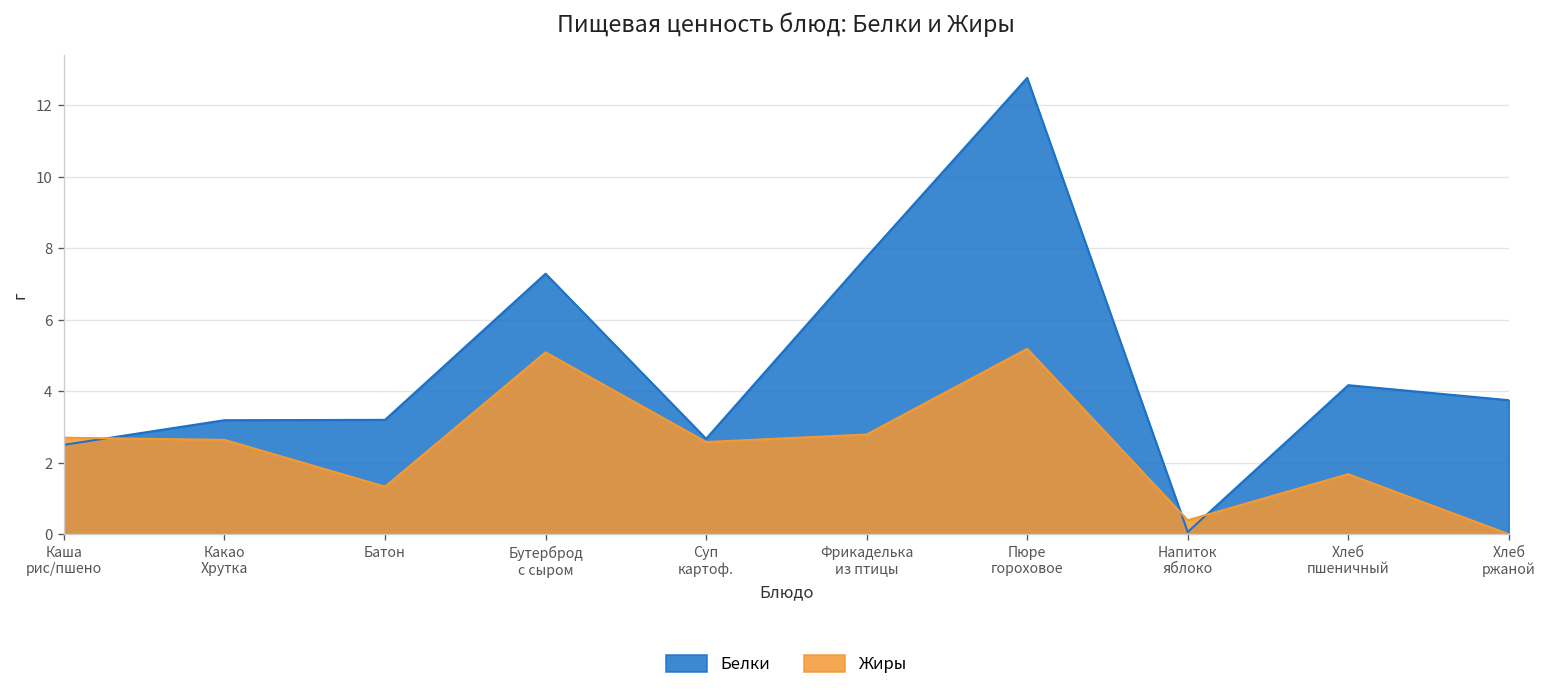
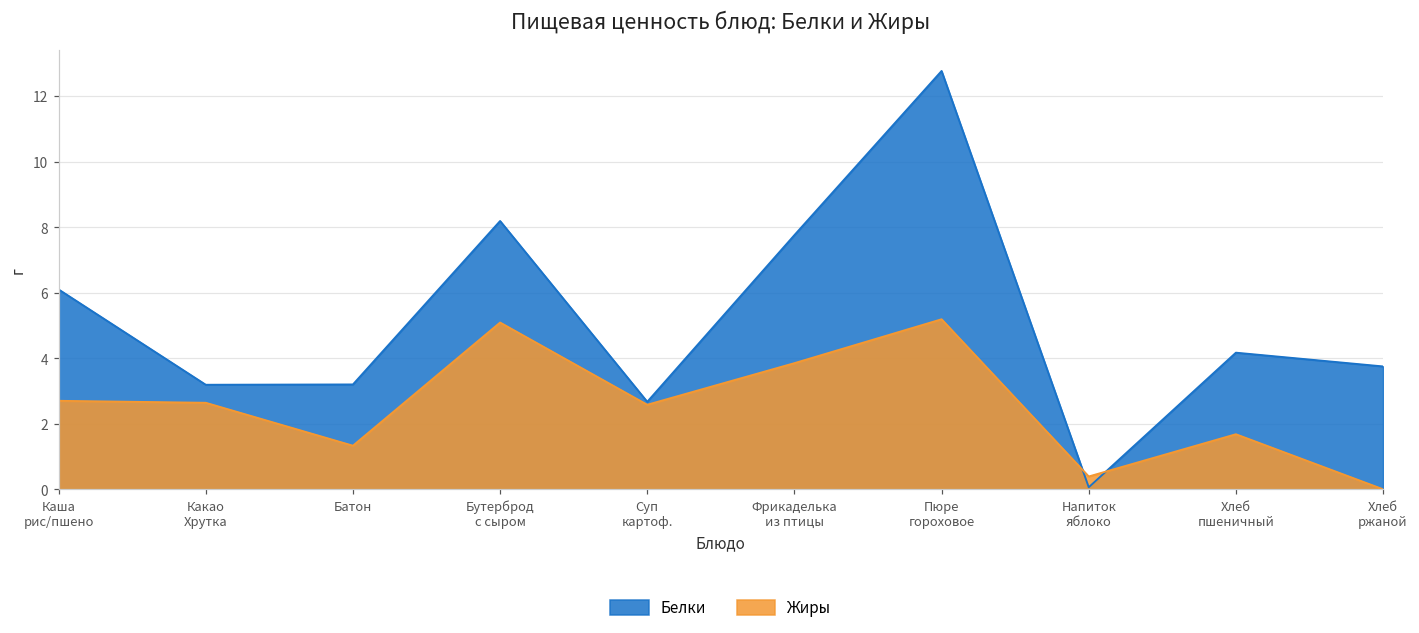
  {
    "Белки": {
-     "Каша рис/пшено": 2.5,
+     "Каша рис/пшено": 6.1,
      "Какао Хрутка": 3.2,
      "Батон": 3.2,
-     "Бутерброд с сыром": 7.3,
+     "Бутерброд с сыром": 8.2,
      "Суп картоф.": 2.7,
      "Фрикаделька из птицы": 7.8,
      "Пюре гороховое": 12.8,
      "Напиток яблоко": 0.1,
      "Хлеб пшеничный": 4.2,
      "Хлеб ржаной": 3.8
    },
    "Жиры": {
      "Каша рис/пшено": 2.7,
      "Какао Хрутка": 2.6,
      "Батон": 1.3,
      "Бутерброд с сыром": 5.1,
      "Суп картоф.": 2.6,
-     "Фрикаделька из птицы": 2.8,
+     "Фрикаделька из птицы": 3.9,
      "Пюре гороховое": 5.2,
      "Напиток яблоко": 0.4,
      "Хлеб пшеничный": 1.7,
      "Хлеб ржаной": 0.0
    }
  }
